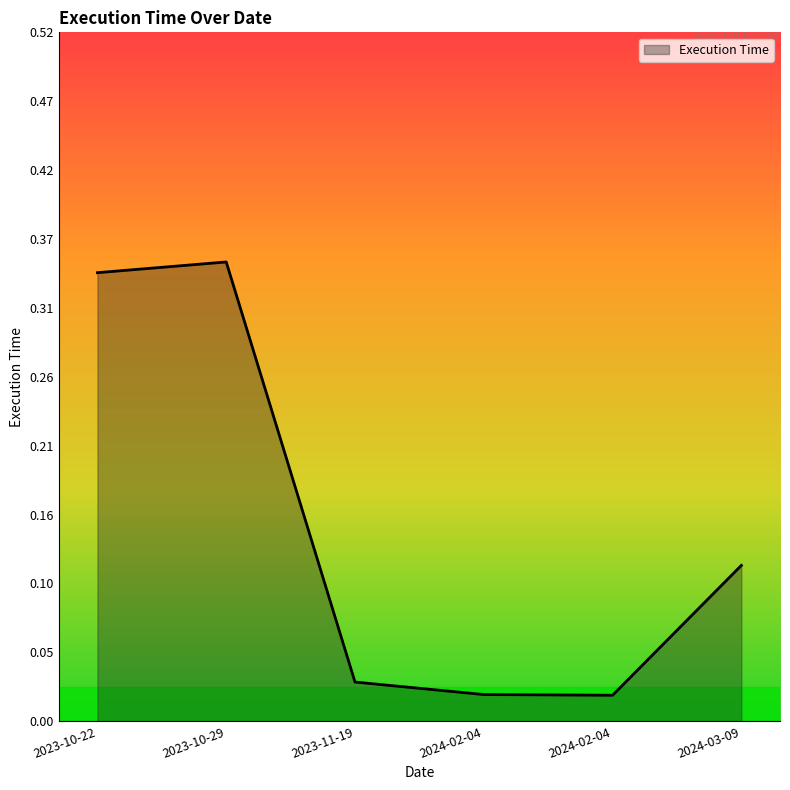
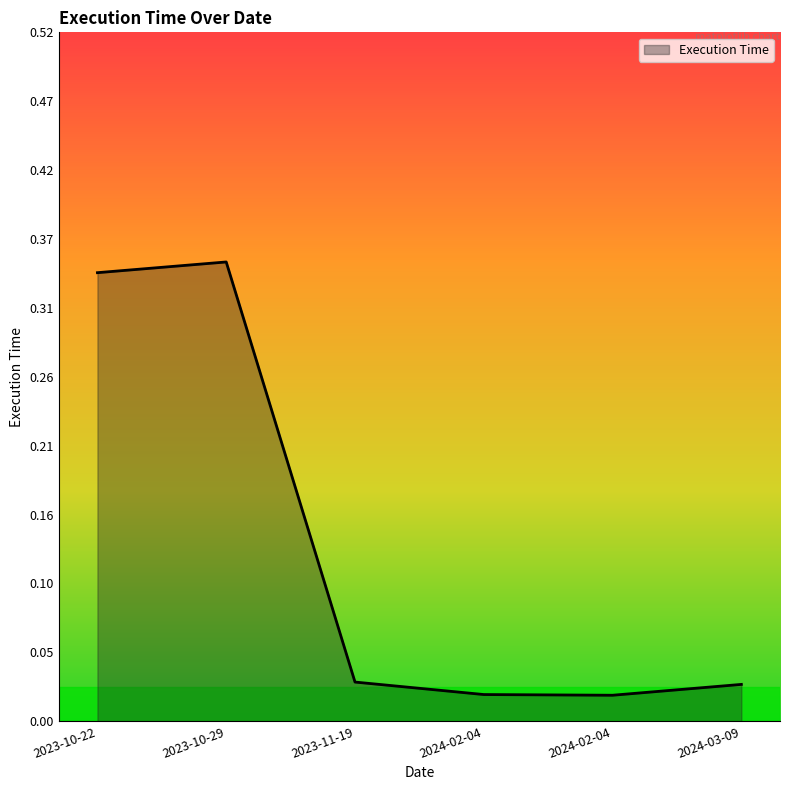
  {
    "2023-10-22": 0.340,
    "2023-10-29": 0.349,
    "2023-11-19": 0.030,
-   "2024-03-09": 0.118
+   "2024-03-09": 0.028
  }
